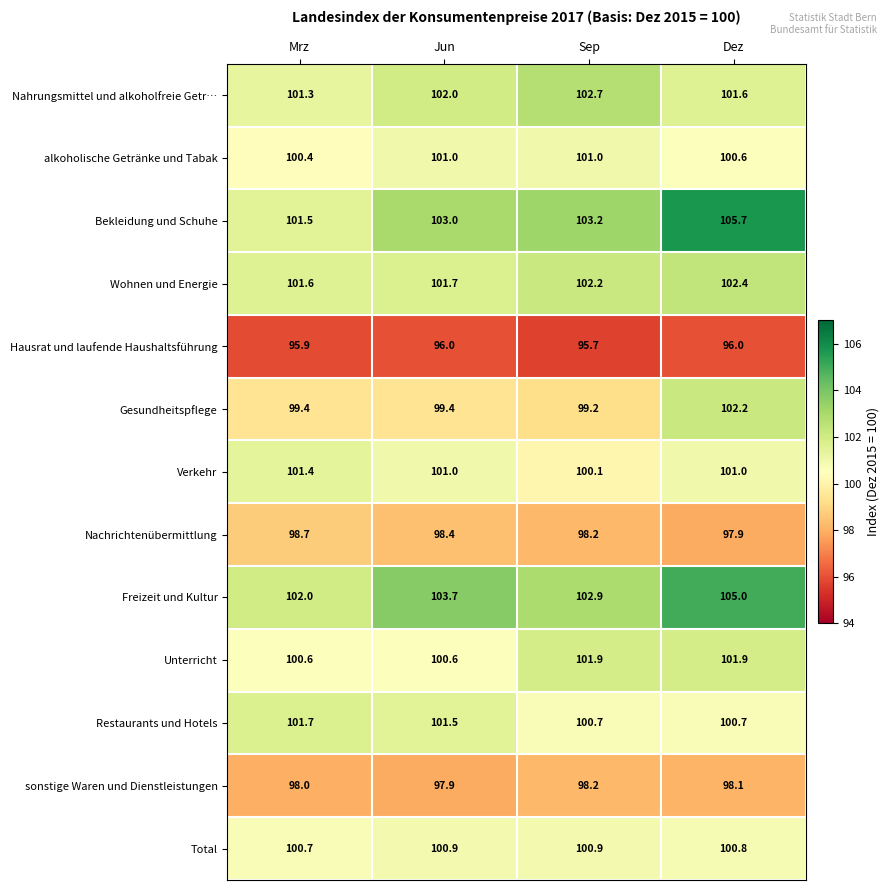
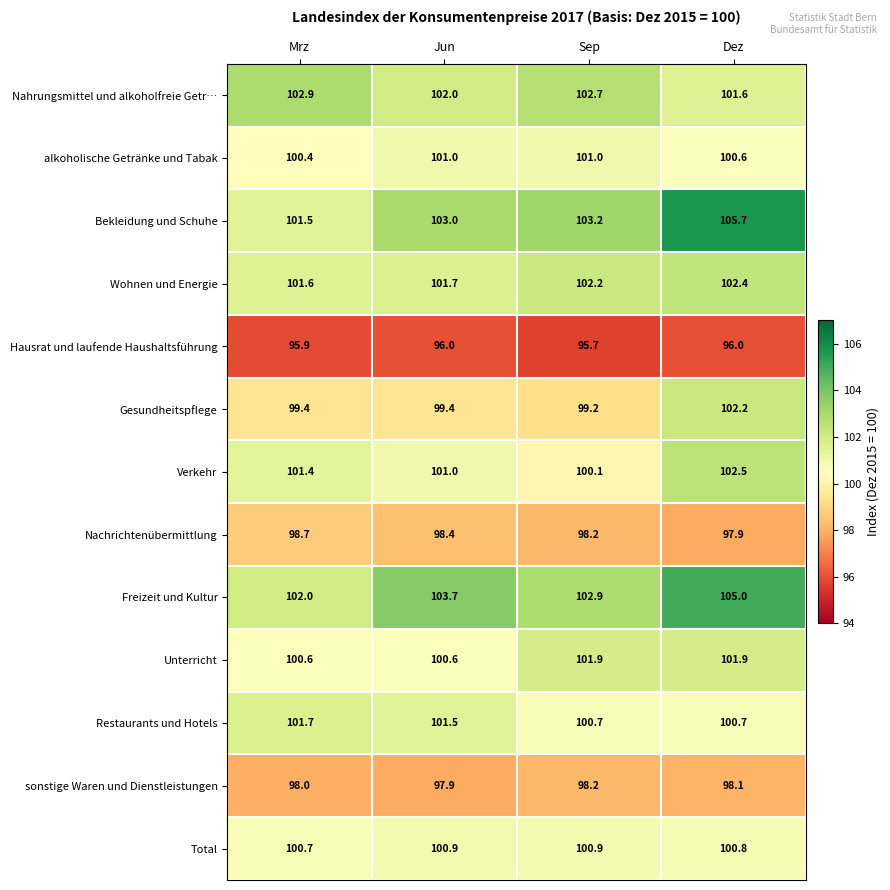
  {
    "Nahrungsmittel und alkoholfreie Getr…": {
-     "Mrz": 101.3,
+     "Mrz": 102.9,
      "Jun": 102.0,
      "Sep": 102.7,
      "Dez": 101.6
    },
    "alkoholische Getränke und Tabak": {
      "Mrz": 100.4,
      "Jun": 101.0,
      "Sep": 101.0,
      "Dez": 100.6
    },
    "Bekleidung und Schuhe": {
      "Mrz": 101.5,
      "Jun": 103.0,
      "Sep": 103.2,
      "Dez": 105.7
    },
    "Wohnen und Energie": {
      "Mrz": 101.6,
      "Jun": 101.7,
      "Sep": 102.2,
      "Dez": 102.4
    },
    "Hausrat und laufende Haushaltsführung": {
      "Mrz": 95.9,
      "Jun": 96.0,
      "Sep": 95.7,
      "Dez": 96.0
    },
    "Gesundheitspflege": {
      "Mrz": 99.4,
      "Jun": 99.4,
      "Sep": 99.2,
      "Dez": 102.2
    },
    "Verkehr": {
      "Mrz": 101.4,
      "Jun": 101.0,
      "Sep": 100.1,
-     "Dez": 101.0
+     "Dez": 102.5
    },
    "Nachrichtenübermittlung": {
      "Mrz": 98.7,
      "Jun": 98.4,
      "Sep": 98.2,
      "Dez": 97.9
    },
    "Freizeit und Kultur": {
      "Mrz": 102.0,
      "Jun": 103.7,
      "Sep": 102.9,
      "Dez": 105.0
    },
    "Unterricht": {
      "Mrz": 100.6,
      "Jun": 100.6,
      "Sep": 101.9,
      "Dez": 101.9
    },
    "Restaurants und Hotels": {
      "Mrz": 101.7,
      "Jun": 101.5,
      "Sep": 100.7,
      "Dez": 100.7
    },
    "sonstige Waren und Dienstleistungen": {
      "Mrz": 98.0,
      "Jun": 97.9,
      "Sep": 98.2,
      "Dez": 98.1
    },
    "Total": {
      "Mrz": 100.7,
      "Jun": 100.9,
      "Sep": 100.9,
      "Dez": 100.8
    }
  }
